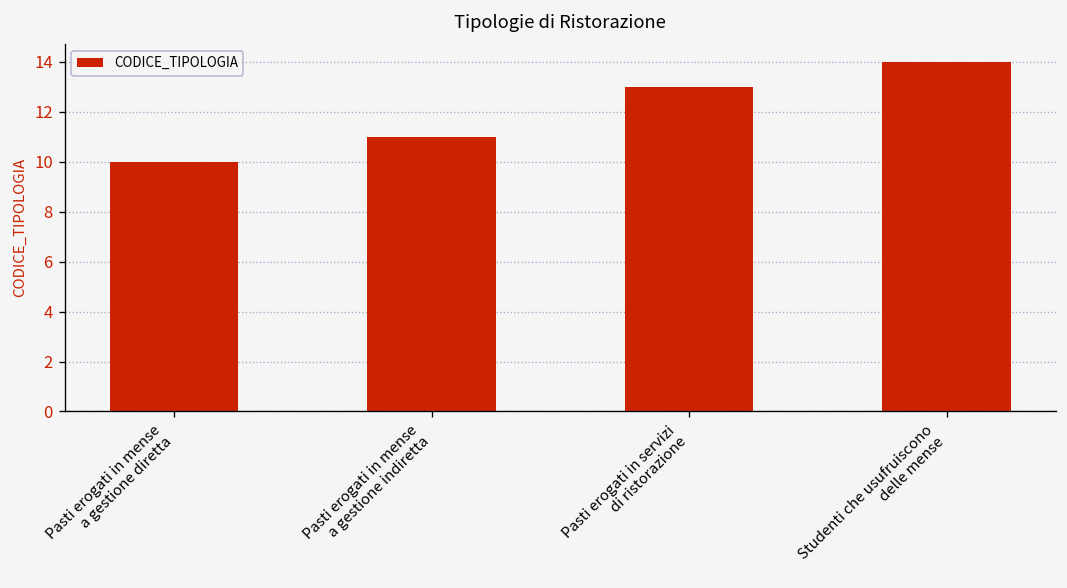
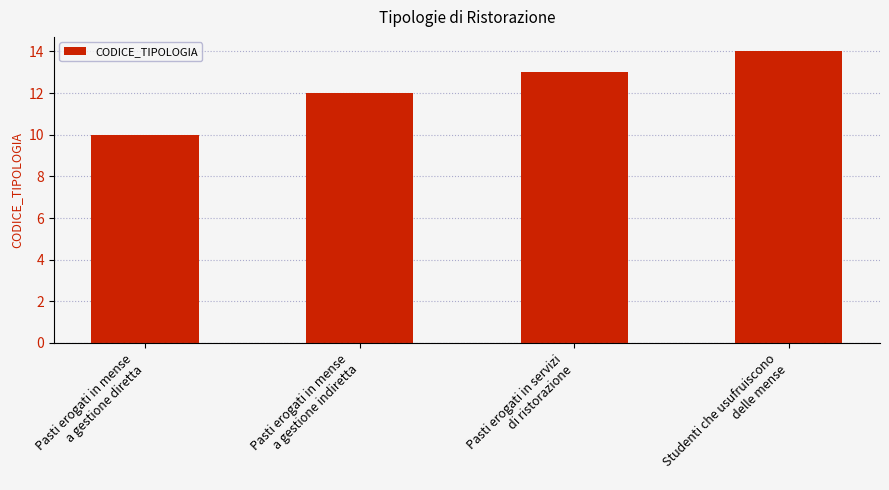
  {
    "Pasti erogati in mense a gestione diretta": 10,
-   "Pasti erogati in mense a gestione indiretta": 11,
+   "Pasti erogati in mense a gestione indiretta": 12,
    "Pasti erogati in servizi di ristorazione": 13,
    "Studenti che usufruiscono delle mense": 14
  }
